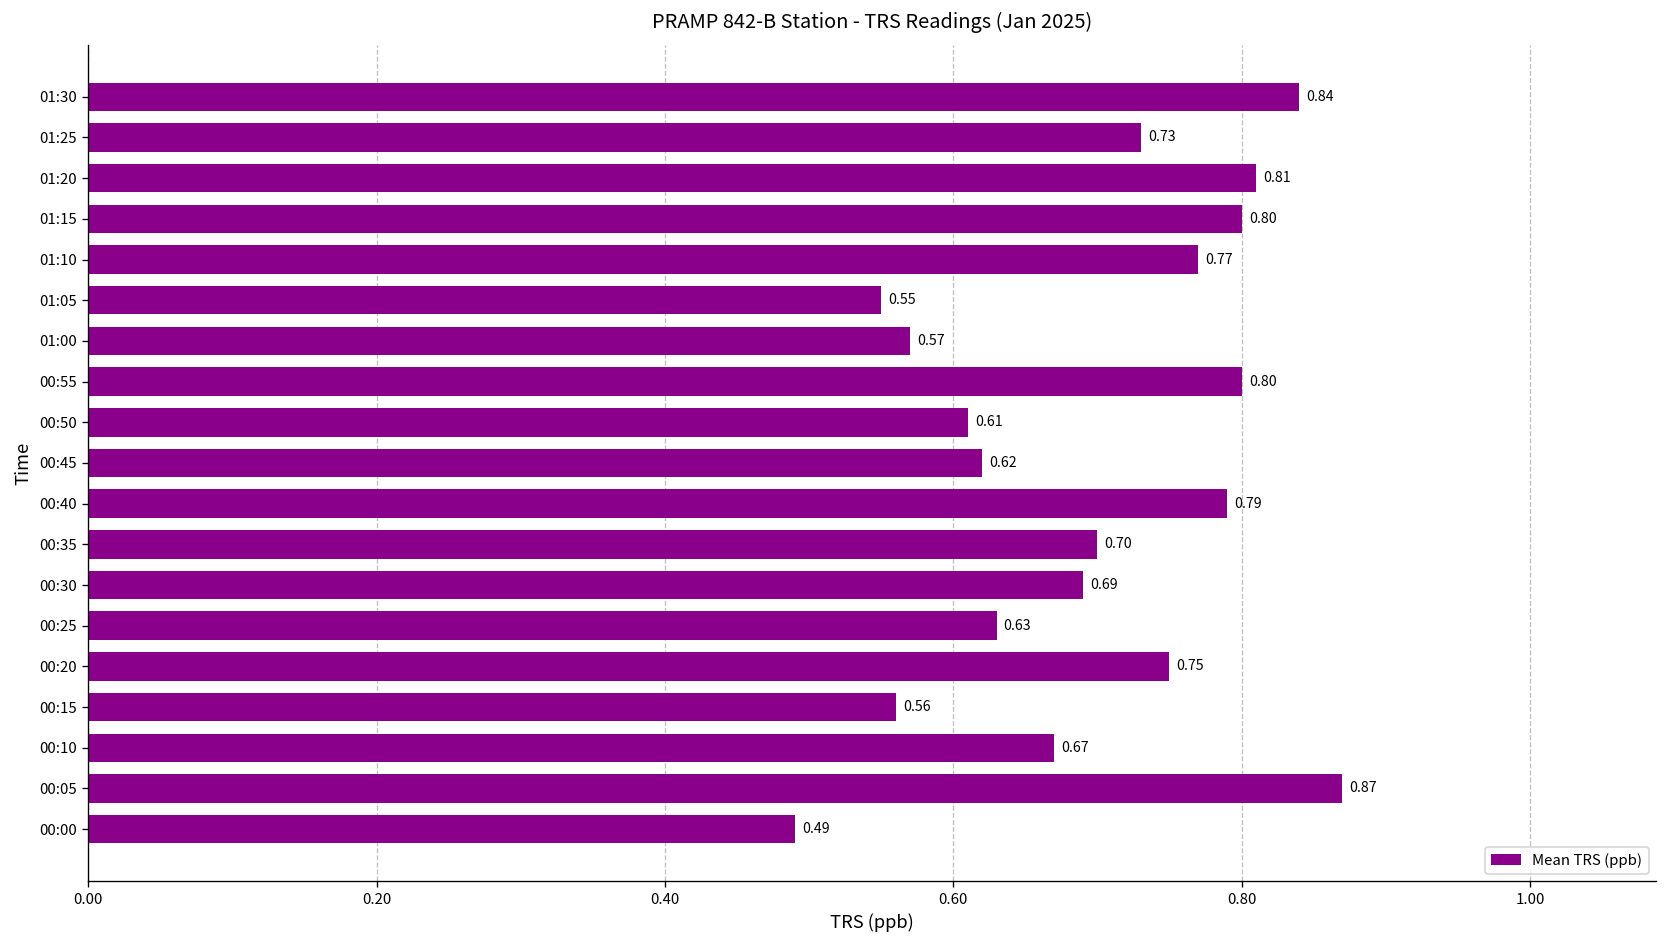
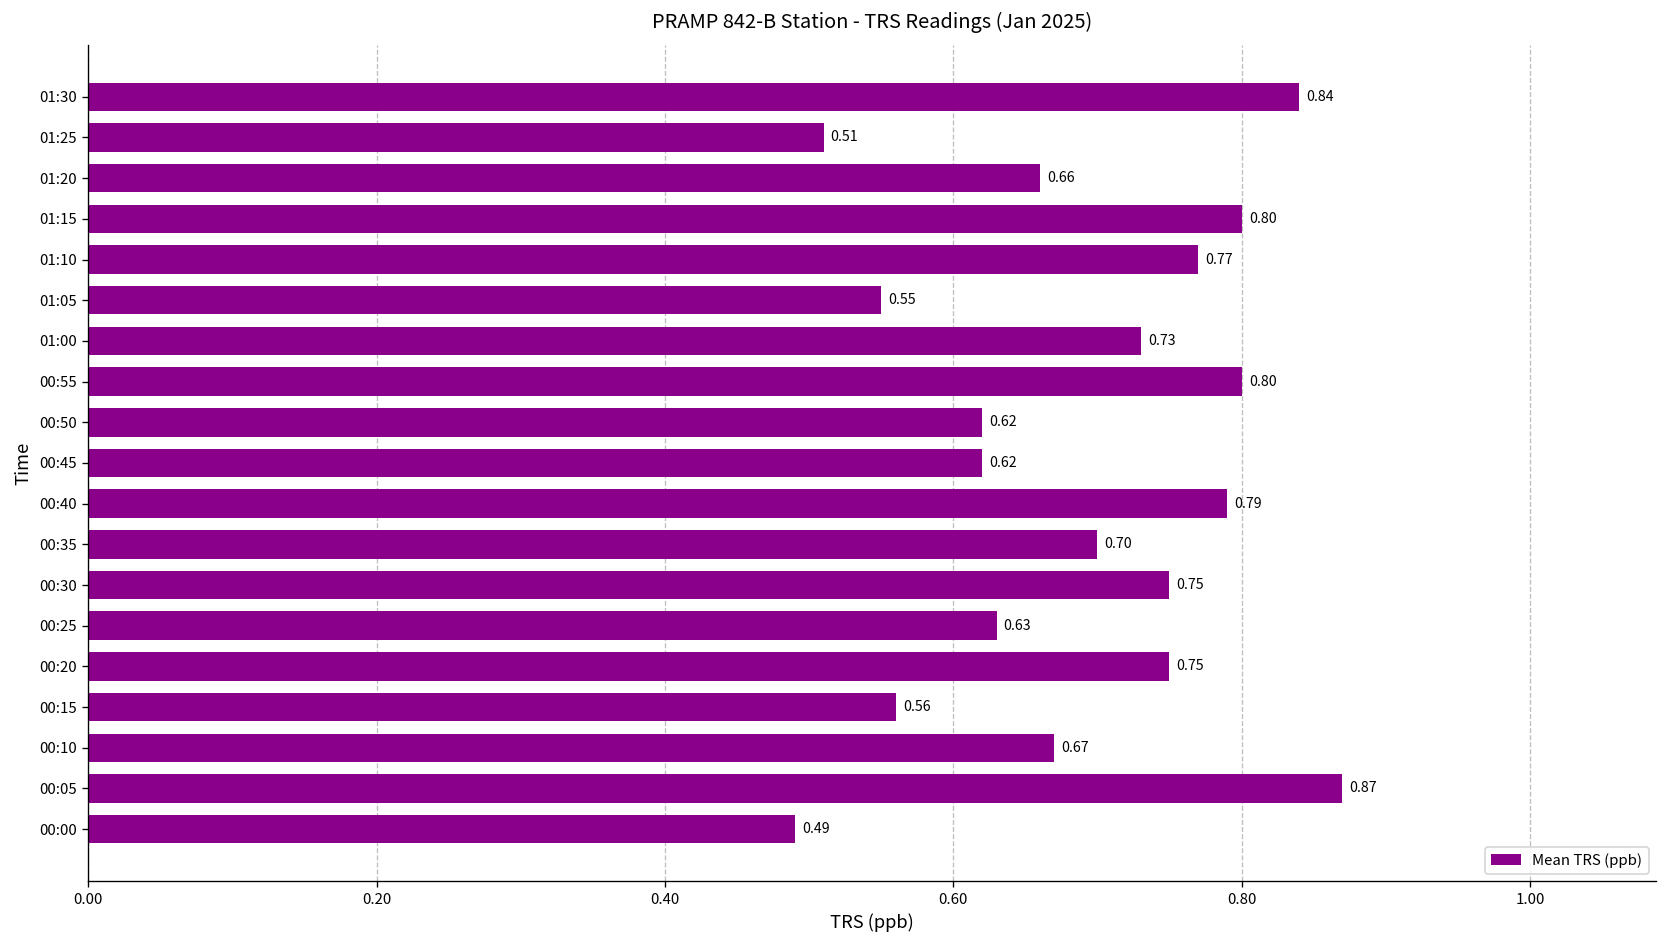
  {
    "01:30": 0.84,
-   "01:25": 0.73,
-   "01:20": 0.81,
+   "01:25": 0.51,
+   "01:20": 0.66,
    "01:15": 0.80,
    "01:10": 0.77,
    "01:05": 0.55,
-   "01:00": 0.57,
+   "01:00": 0.73,
    "00:55": 0.80,
-   "00:50": 0.61,
+   "00:50": 0.62,
    "00:45": 0.62,
    "00:40": 0.79,
    "00:35": 0.70,
-   "00:30": 0.69,
+   "00:30": 0.75,
    "00:25": 0.63,
    "00:20": 0.75,
    "00:15": 0.56,
    "00:10": 0.67,
    "00:05": 0.87,
    "00:00": 0.49
  }
